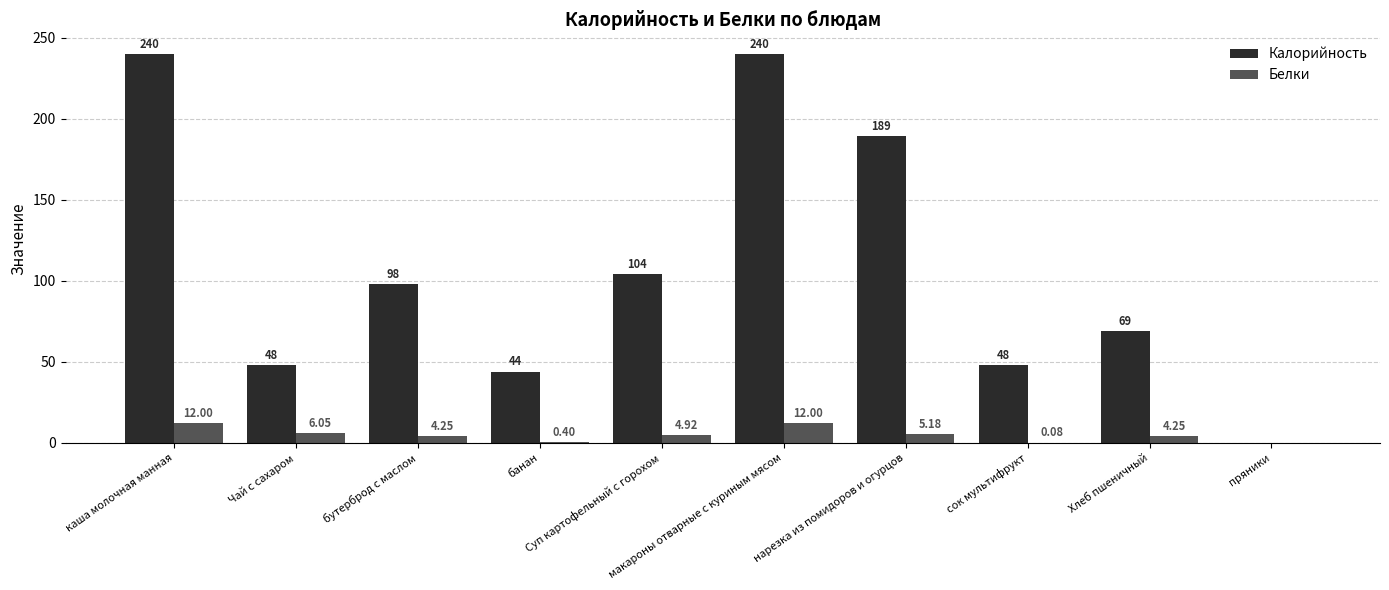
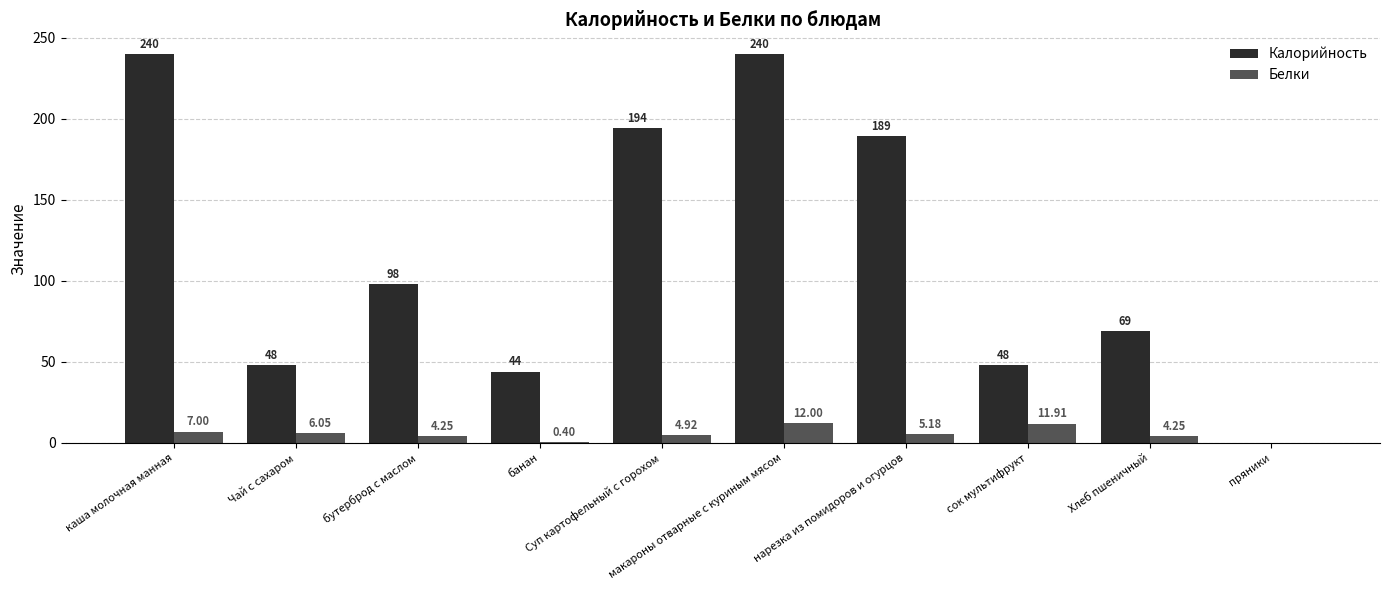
  {
    "Калорийность": {
      "каша молочная манная": 240,
      "Чай с сахаром": 48,
      "бутерброд с маслом": 98,
      "банан": 44,
-     "Суп картофельный с горохом": 104,
+     "Суп картофельный с горохом": 194,
      "макароны отварные с куриным мясом": 240,
      "нарезка из помидоров и огурцов": 189,
      "сок мультифрукт": 48,
      "Хлеб пшеничный": 69
    },
    "Белки": {
-     "каша молочная манная": 12.00,
+     "каша молочная манная": 7.00,
      "Чай с сахаром": 6.05,
      "бутерброд с маслом": 4.25,
      "банан": 0.40,
      "Суп картофельный с горохом": 4.92,
      "макароны отварные с куриным мясом": 12.00,
      "нарезка из помидоров и огурцов": 5.18,
-     "сок мультифрукт": 0.08,
+     "сок мультифрукт": 11.91,
      "Хлеб пшеничный": 4.25
    }
  }
